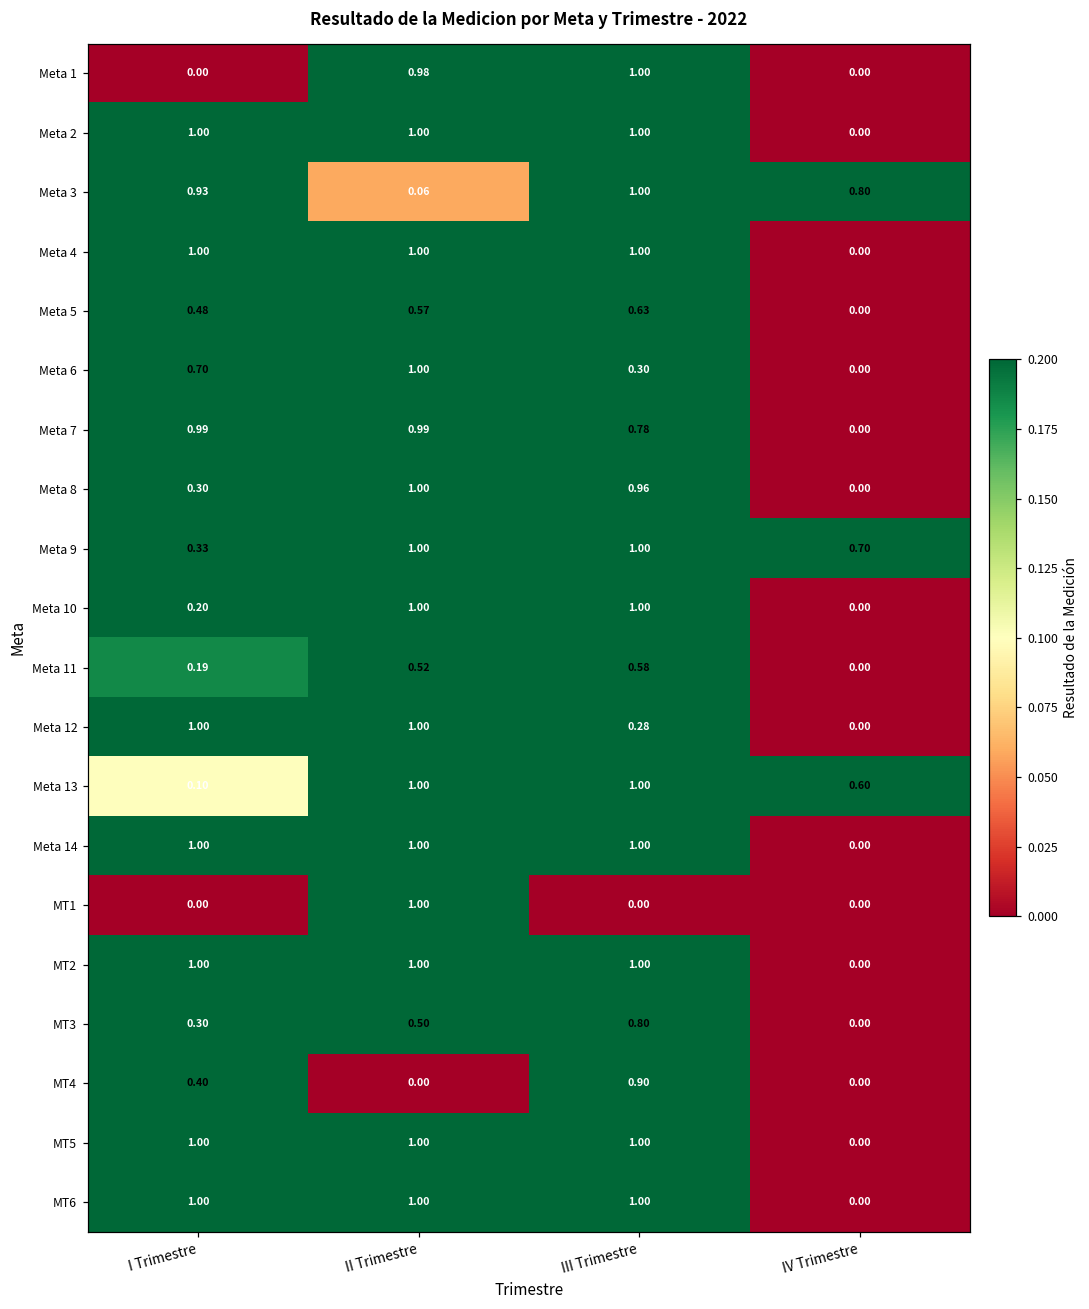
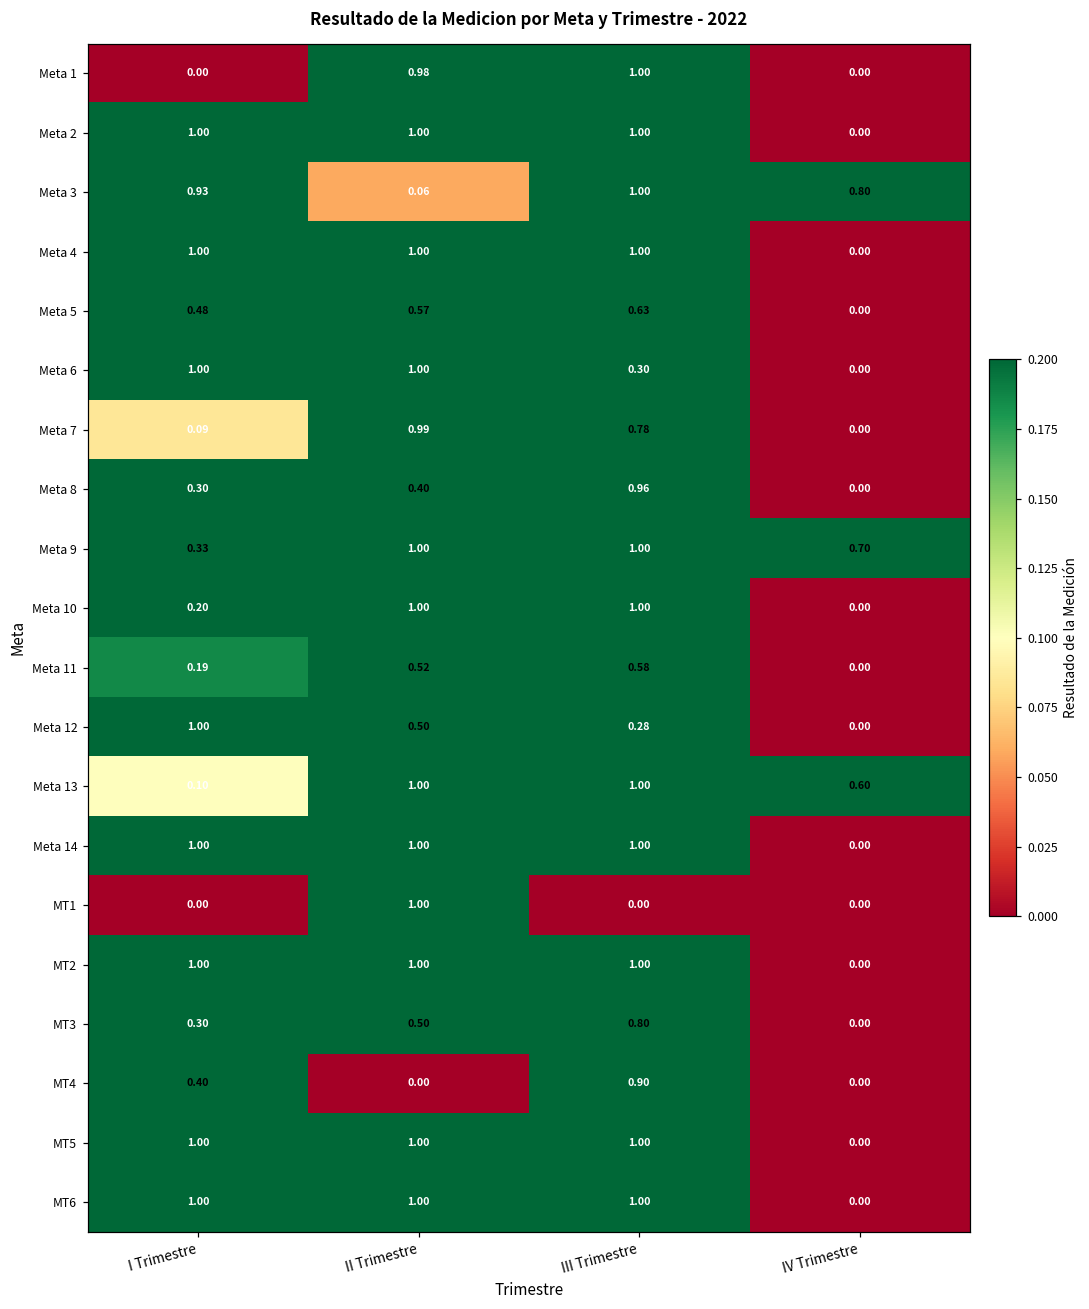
  {
    "Meta 1": {
      "I Trimestre": 0.00,
      "II Trimestre": 0.98,
      "III Trimestre": 1.00,
      "IV Trimestre": 0.00
    },
    "Meta 2": {
      "I Trimestre": 1.00,
      "II Trimestre": 1.00,
      "III Trimestre": 1.00,
      "IV Trimestre": 0.00
    },
    "Meta 3": {
      "I Trimestre": 0.93,
      "II Trimestre": 0.06,
      "III Trimestre": 1.00,
      "IV Trimestre": 0.80
    },
    "Meta 4": {
      "I Trimestre": 1.00,
      "II Trimestre": 1.00,
      "III Trimestre": 1.00,
      "IV Trimestre": 0.00
    },
    "Meta 5": {
      "I Trimestre": 0.48,
      "II Trimestre": 0.57,
      "III Trimestre": 0.63,
      "IV Trimestre": 0.00
    },
    "Meta 6": {
-     "I Trimestre": 0.70,
+     "I Trimestre": 1.00,
      "II Trimestre": 1.00,
      "III Trimestre": 0.30,
      "IV Trimestre": 0.00
    },
    "Meta 7": {
-     "I Trimestre": 0.99,
+     "I Trimestre": 0.09,
      "II Trimestre": 0.99,
      "III Trimestre": 0.78,
      "IV Trimestre": 0.00
    },
    "Meta 8": {
      "I Trimestre": 0.30,
-     "II Trimestre": 1.00,
+     "II Trimestre": 0.40,
      "III Trimestre": 0.96,
      "IV Trimestre": 0.00
    },
    "Meta 9": {
      "I Trimestre": 0.33,
      "II Trimestre": 1.00,
      "III Trimestre": 1.00,
      "IV Trimestre": 0.70
    },
    "Meta 10": {
      "I Trimestre": 0.20,
      "II Trimestre": 1.00,
      "III Trimestre": 1.00,
      "IV Trimestre": 0.00
    },
    "Meta 11": {
      "I Trimestre": 0.19,
      "II Trimestre": 0.52,
      "III Trimestre": 0.58,
      "IV Trimestre": 0.00
    },
    "Meta 12": {
      "I Trimestre": 1.00,
-     "II Trimestre": 1.00,
+     "II Trimestre": 0.50,
      "III Trimestre": 0.28,
      "IV Trimestre": 0.00
    },
    "Meta 13": {
      "I Trimestre": 0.10,
      "II Trimestre": 1.00,
      "III Trimestre": 1.00,
      "IV Trimestre": 0.60
    },
    "Meta 14": {
      "I Trimestre": 1.00,
      "II Trimestre": 1.00,
      "III Trimestre": 1.00,
      "IV Trimestre": 0.00
    },
    "MT1": {
      "I Trimestre": 0.00,
      "II Trimestre": 1.00,
      "III Trimestre": 0.00,
      "IV Trimestre": 0.00
    },
    "MT2": {
      "I Trimestre": 1.00,
      "II Trimestre": 1.00,
      "III Trimestre": 1.00,
      "IV Trimestre": 0.00
    },
    "MT3": {
      "I Trimestre": 0.30,
      "II Trimestre": 0.50,
      "III Trimestre": 0.80,
      "IV Trimestre": 0.00
    },
    "MT4": {
      "I Trimestre": 0.40,
      "II Trimestre": 0.00,
      "III Trimestre": 0.90,
      "IV Trimestre": 0.00
    },
    "MT5": {
      "I Trimestre": 1.00,
      "II Trimestre": 1.00,
      "III Trimestre": 1.00,
      "IV Trimestre": 0.00
    },
    "MT6": {
      "I Trimestre": 1.00,
      "II Trimestre": 1.00,
      "III Trimestre": 1.00,
      "IV Trimestre": 0.00
    }
  }
